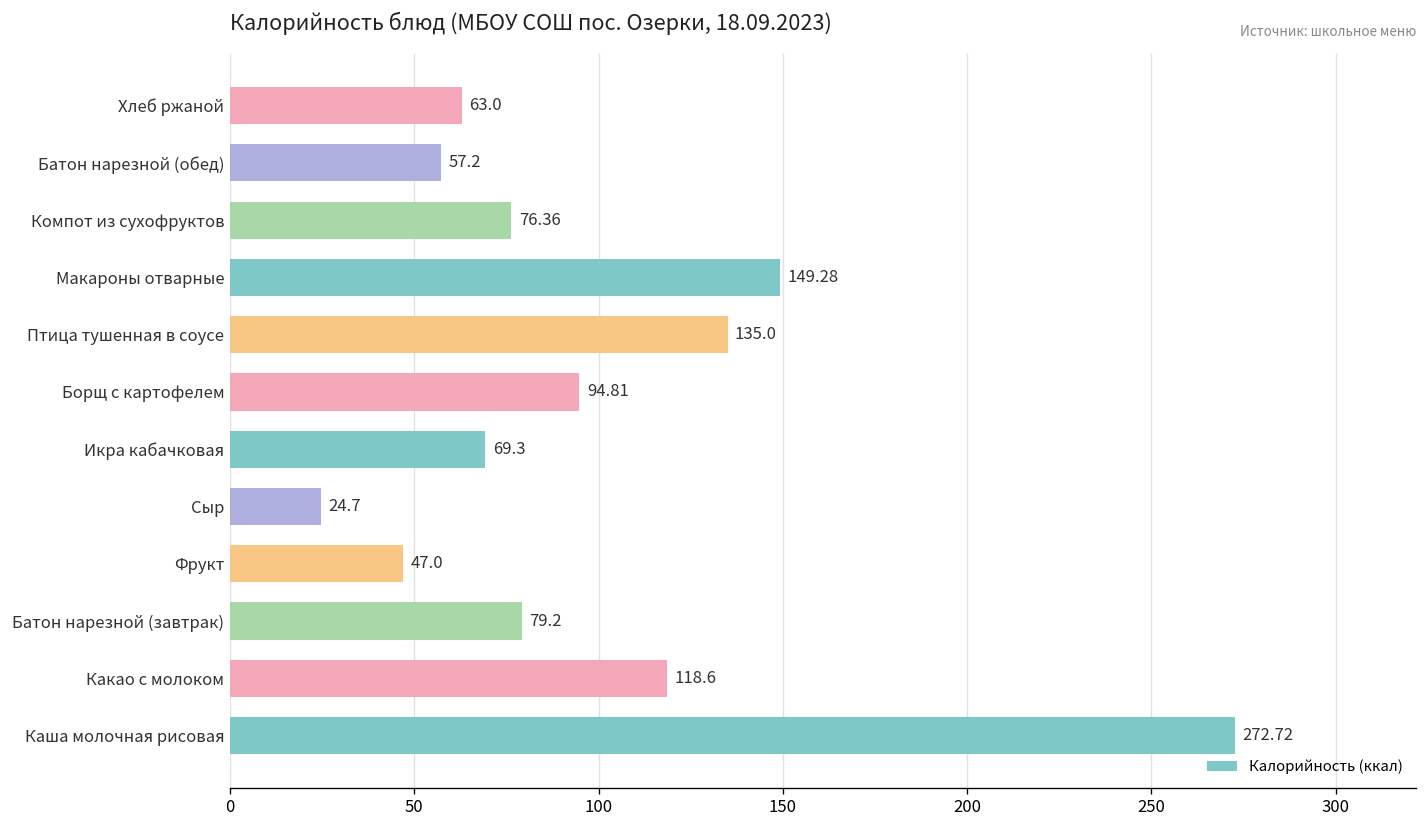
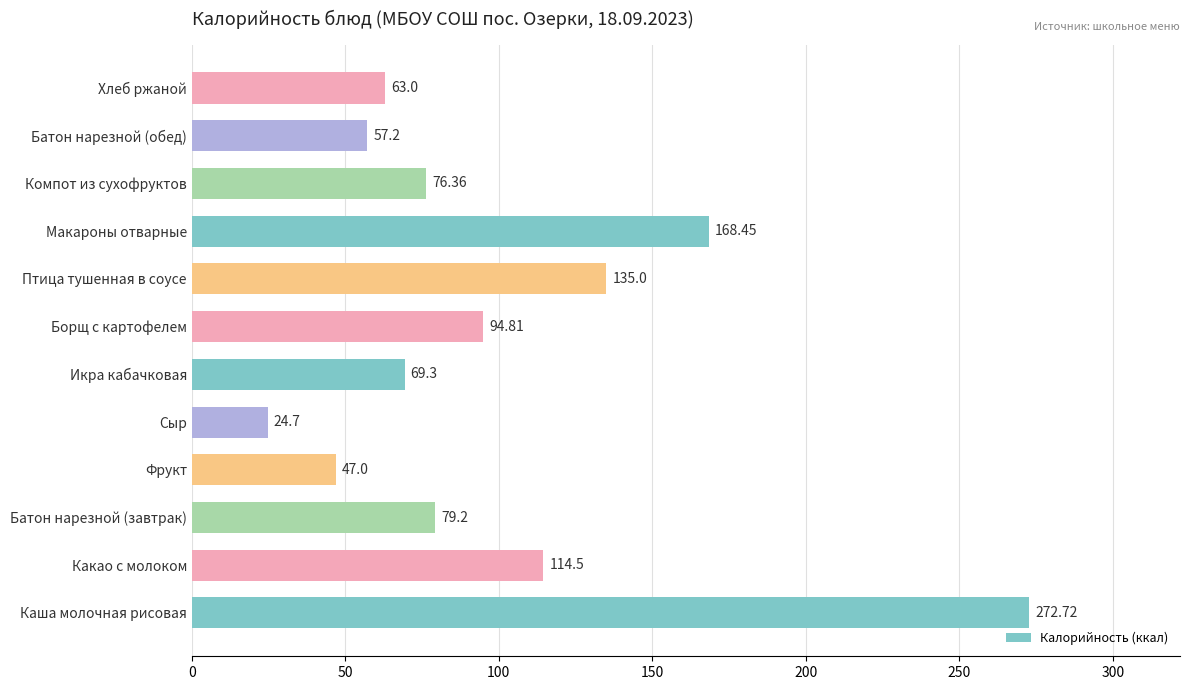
  {
    "Хлеб ржаной": 63.0,
    "Батон нарезной (обед)": 57.2,
    "Компот из сухофруктов": 76.36,
-   "Макароны отварные": 149.28,
+   "Макароны отварные": 168.45,
    "Птица тушенная в соусе": 135.0,
    "Борщ с картофелем": 94.81,
    "Икра кабачковая": 69.3,
    "Сыр": 24.7,
    "Фрукт": 47.0,
    "Батон нарезной (завтрак)": 79.2,
-   "Какао с молоком": 118.6,
+   "Какао с молоком": 114.5,
    "Каша молочная рисовая": 272.72
  }
